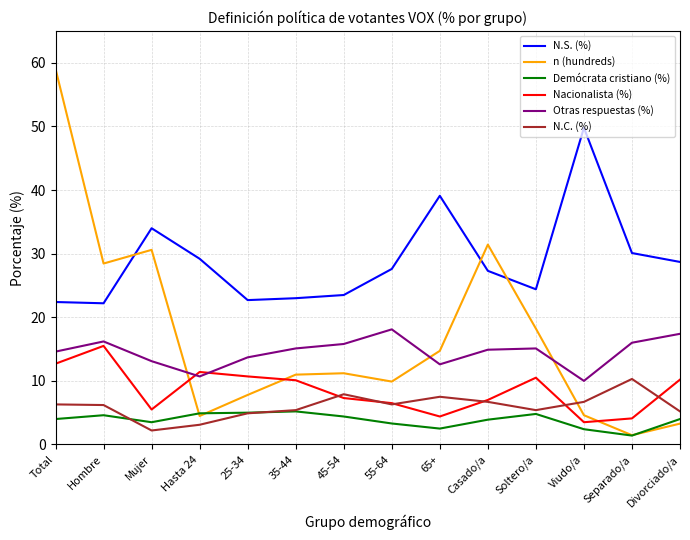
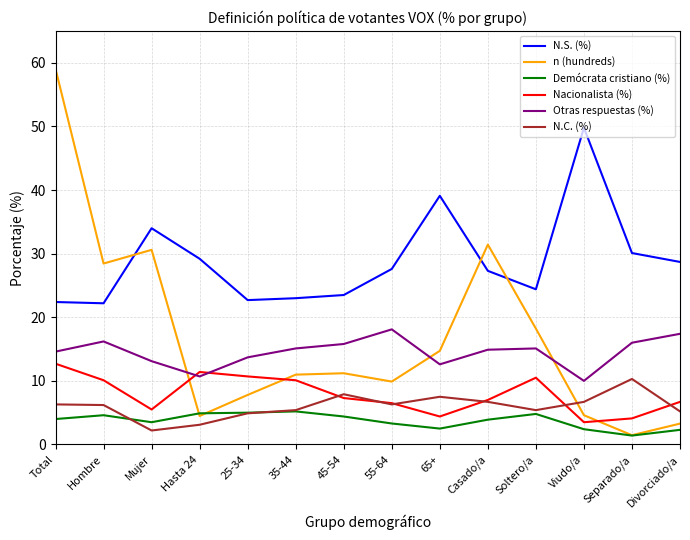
  {
    "N.S. (%)": {
      "Total": 22,
      "Hombre": 22,
      "Mujer": 34,
      "Hasta 24": 29,
      "25-34": 23,
      "35-44": 23,
      "45-54": 24,
      "55-64": 28,
      "65+": 39,
      "Casado/a": 27,
      "Soltero/a": 24,
      "Separado/a": 30,
      "Divorciado/a": 29
    },
    "n (hundreds)": {
      "Total": 59,
      "Hombre": 28,
      "Mujer": 31,
      "Hasta 24": 4,
      "25-34": 8,
      "35-44": 11,
      "45-54": 11,
      "55-64": 10,
      "65+": 15,
      "Casado/a": 31,
      "Soltero/a": 18,
      "Viudo/a": 5,
      "Divorciado/a": 3
    },
    "Demócrata cristiano (%)": {
      "Total": 4,
      "Hombre": 5,
      "Mujer": 4,
      "Hasta 24": 5,
      "45-54": 4,
      "55-64": 3,
      "65+": 3,
      "Casado/a": 4,
      "Soltero/a": 5,
      "Viudo/a": 2,
-     "Divorciado/a": 4
+     "Divorciado/a": 2
    },
    "Nacionalista (%)": {
      "Total": 13,
-     "Hombre": 16,
+     "Hombre": 10,
      "Mujer": 6,
      "Hasta 24": 11,
      "25-34": 11,
      "35-44": 10,
      "45-54": 7,
      "65+": 4,
      "Soltero/a": 11,
      "Viudo/a": 4,
      "Separado/a": 4,
-     "Divorciado/a": 10
+     "Divorciado/a": 7
    },
    "Otras respuestas (%)": {
      "Total": 15,
      "Hombre": 16,
      "Mujer": 13,
      "Hasta 24": 11,
      "25-34": 14,
      "35-44": 15,
      "45-54": 16,
      "55-64": 18,
      "65+": 13,
      "Casado/a": 15,
      "Soltero/a": 15,
      "Viudo/a": 10,
      "Separado/a": 16,
      "Divorciado/a": 17
    },
    "N.C. (%)": {
      "Total": 6,
      "Hombre": 6,
      "Mujer": 2,
      "Hasta 24": 3,
      "45-54": 8,
      "65+": 8,
      "Soltero/a": 5,
      "Viudo/a": 7,
      "Separado/a": 10,
      "Divorciado/a": 5
    }
  }
